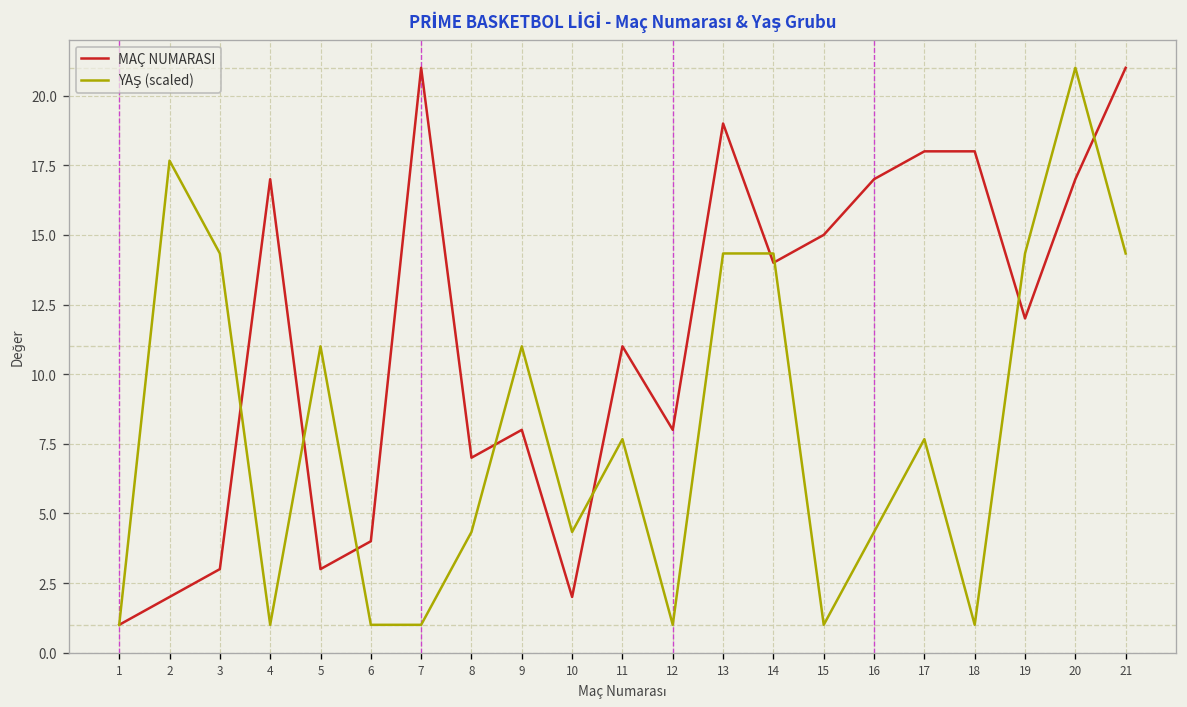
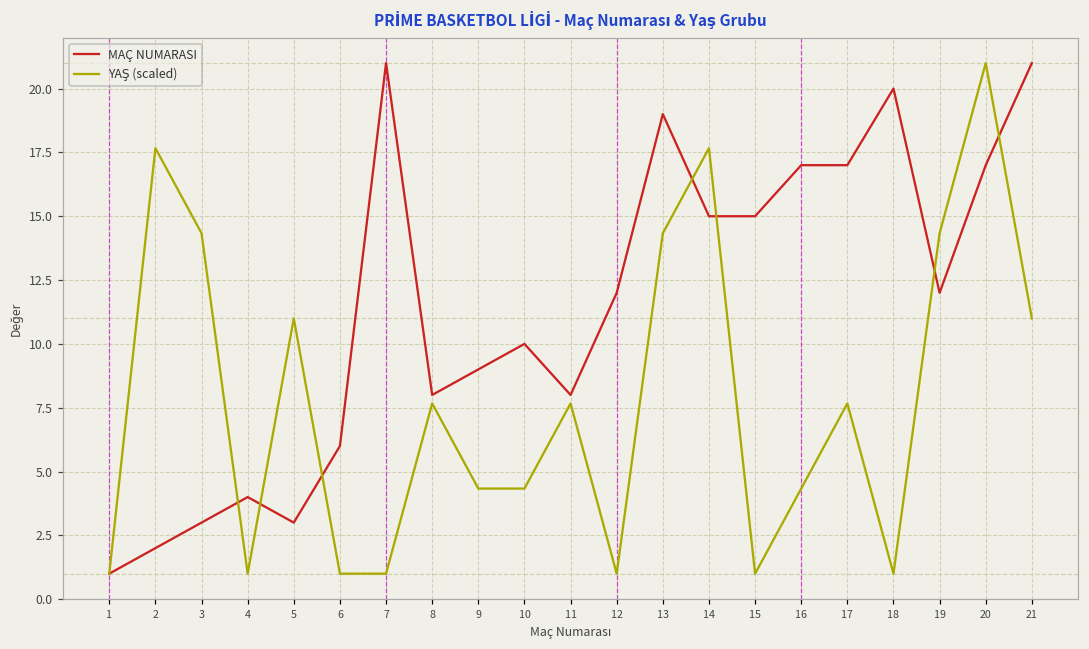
  {
    "MAÇ NUMARASI": {
      "2": 2,
      "3": 3,
-     "4": 17,
+     "4": 4,
      "5": 3,
-     "6": 4,
+     "6": 6,
      "7": 21,
-     "8": 7,
-     "9": 8,
-     "10": 2,
-     "11": 11,
-     "12": 8,
+     "8": 8,
+     "9": 9,
+     "10": 10,
+     "11": 8,
+     "12": 12,
      "13": 19,
-     "14": 14,
+     "14": 15,
      "15": 15,
      "16": 17,
-     "17": 18,
-     "18": 18,
+     "17": 17,
+     "18": 20,
      "19": 12,
      "20": 17,
      "21": 21
    },
    "YAŞ (scaled)": {
      "2": 17.7,
      "3": 14.3,
      "4": 1.0,
      "5": 11.0,
      "6": 1.0,
      "7": 1.0,
-     "8": 4.3,
-     "9": 11.0,
+     "8": 7.7,
+     "9": 4.3,
      "10": 4.3,
      "11": 7.7,
      "12": 1.0,
      "13": 14.3,
-     "14": 14.3,
+     "14": 17.7,
      "15": 1.0,
      "16": 4.3,
      "17": 7.7,
      "18": 1.0,
      "19": 14.3,
      "20": 21.0,
-     "21": 14.3
+     "21": 11.0
    }
  }
